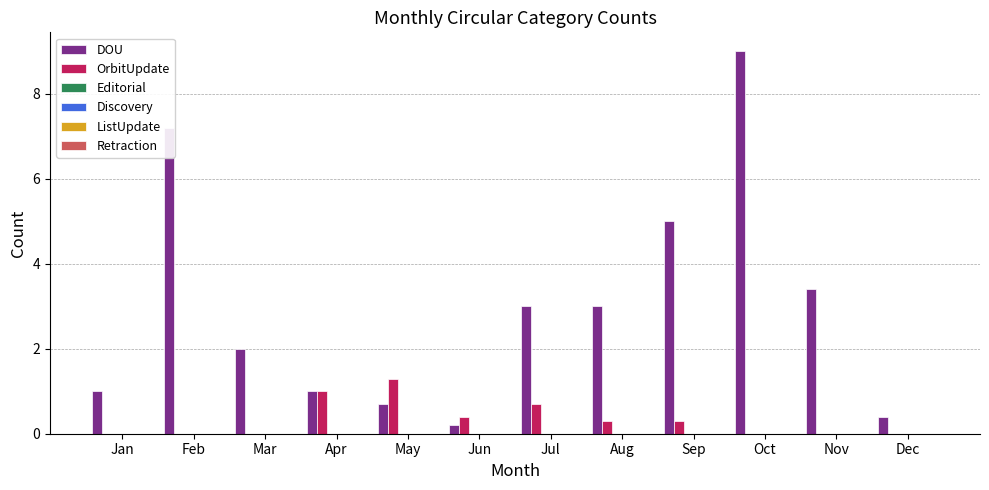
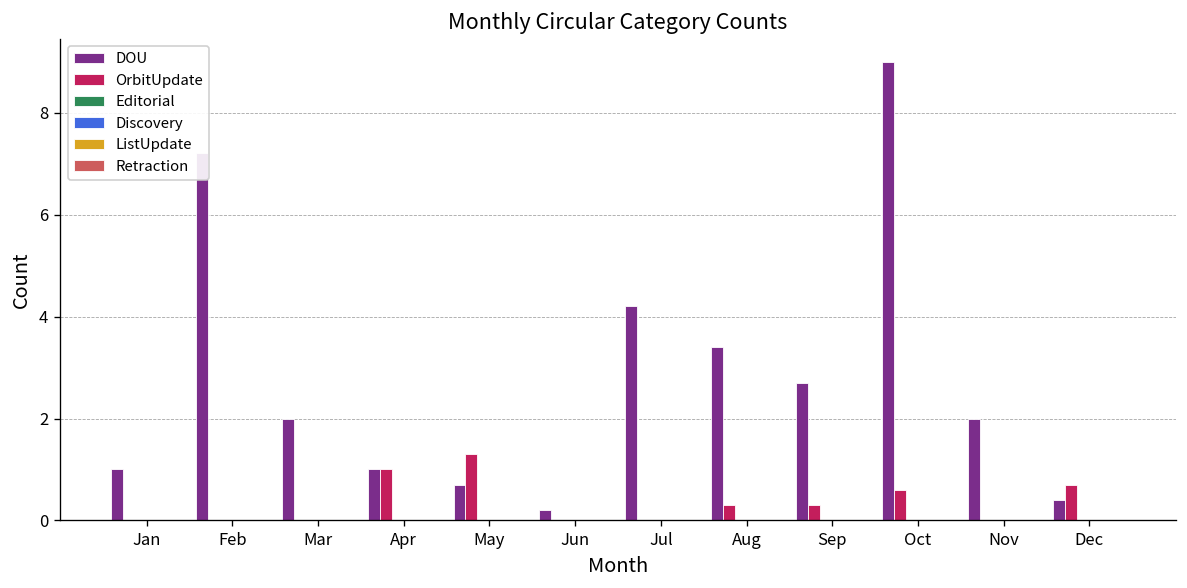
  {
    "DOU": {
      "Jan": 1.0,
      "Mar": 2.0,
      "Apr": 1.0,
      "May": 0.7,
      "Jun": 0.2,
-     "Jul": 3.0,
-     "Aug": 3.0,
-     "Sep": 5.0,
+     "Jul": 4.2,
+     "Aug": 3.4,
+     "Sep": 2.7,
      "Oct": 9.0,
-     "Nov": 3.4,
+     "Nov": 2.0,
      "Dec": 0.4
    },
    "OrbitUpdate": {
      "Jan": 0.0,
      "Feb": 0.0,
      "Mar": 0.0,
      "Apr": 1.0,
      "May": 1.3,
-     "Jun": 0.4,
-     "Jul": 0.7,
+     "Jun": 0.0,
+     "Jul": 0.0,
      "Aug": 0.3,
      "Sep": 0.3,
-     "Oct": 0.0,
+     "Oct": 0.6,
      "Nov": 0.0,
-     "Dec": 0.0
+     "Dec": 0.7
    },
    "Editorial": {
      "Jan": 0.0,
      "Feb": 0.0,
      "Mar": 0.0,
      "Apr": 0.0,
      "May": 0.0,
      "Jun": 0.0,
      "Jul": 0.0,
      "Aug": 0.0,
      "Sep": 0.0,
      "Oct": 0.0,
      "Nov": 0.0,
      "Dec": 0.0
    },
    "Discovery": {
      "Jan": 0.0,
      "Feb": 0.0,
      "Mar": 0.0,
      "Apr": 0.0,
      "May": 0.0,
      "Jun": 0.0,
      "Jul": 0.0,
      "Aug": 0.0,
      "Sep": 0.0,
      "Oct": 0.0,
      "Nov": 0.0,
      "Dec": 0.0
    },
    "ListUpdate": {
      "Jan": 0.0,
      "Feb": 0.0,
      "Mar": 0.0,
      "Apr": 0.0,
      "May": 0.0,
      "Jun": 0.0,
      "Jul": 0.0,
      "Aug": 0.0,
      "Sep": 0.0,
      "Oct": 0.0,
      "Nov": 0.0,
      "Dec": 0.0
    },
    "Retraction": {
      "Jan": 0.0,
      "Feb": 0.0,
      "Mar": 0.0,
      "Apr": 0.0,
      "May": 0.0,
      "Jun": 0.0,
      "Jul": 0.0,
      "Aug": 0.0,
      "Sep": 0.0,
      "Oct": 0.0,
      "Nov": 0.0,
      "Dec": 0.0
    }
  }
